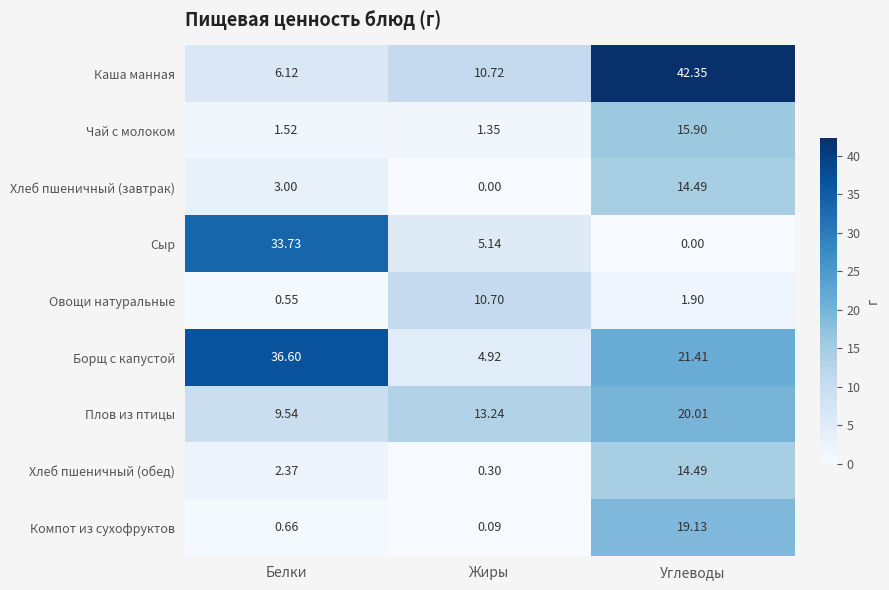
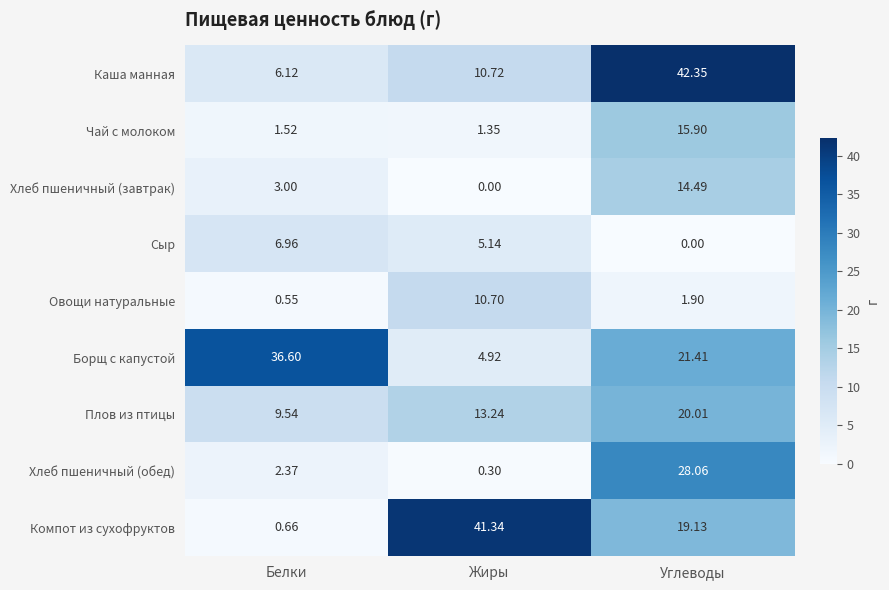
  {
    "Каша манная": {
      "Белки": 6.12,
      "Жиры": 10.72,
      "Углеводы": 42.35
    },
    "Чай с молоком": {
      "Белки": 1.52,
      "Жиры": 1.35,
      "Углеводы": 15.90
    },
    "Хлеб пшеничный (завтрак)": {
      "Белки": 3.00,
      "Жиры": 0.00,
      "Углеводы": 14.49
    },
    "Сыр": {
-     "Белки": 33.73,
+     "Белки": 6.96,
      "Жиры": 5.14,
      "Углеводы": 0.00
    },
    "Овощи натуральные": {
      "Белки": 0.55,
      "Жиры": 10.70,
      "Углеводы": 1.90
    },
    "Борщ с капустой": {
      "Белки": 36.60,
      "Жиры": 4.92,
      "Углеводы": 21.41
    },
    "Плов из птицы": {
      "Белки": 9.54,
      "Жиры": 13.24,
      "Углеводы": 20.01
    },
    "Хлеб пшеничный (обед)": {
      "Белки": 2.37,
      "Жиры": 0.30,
-     "Углеводы": 14.49
+     "Углеводы": 28.06
    },
    "Компот из сухофруктов": {
      "Белки": 0.66,
-     "Жиры": 0.09,
+     "Жиры": 41.34,
      "Углеводы": 19.13
    }
  }
